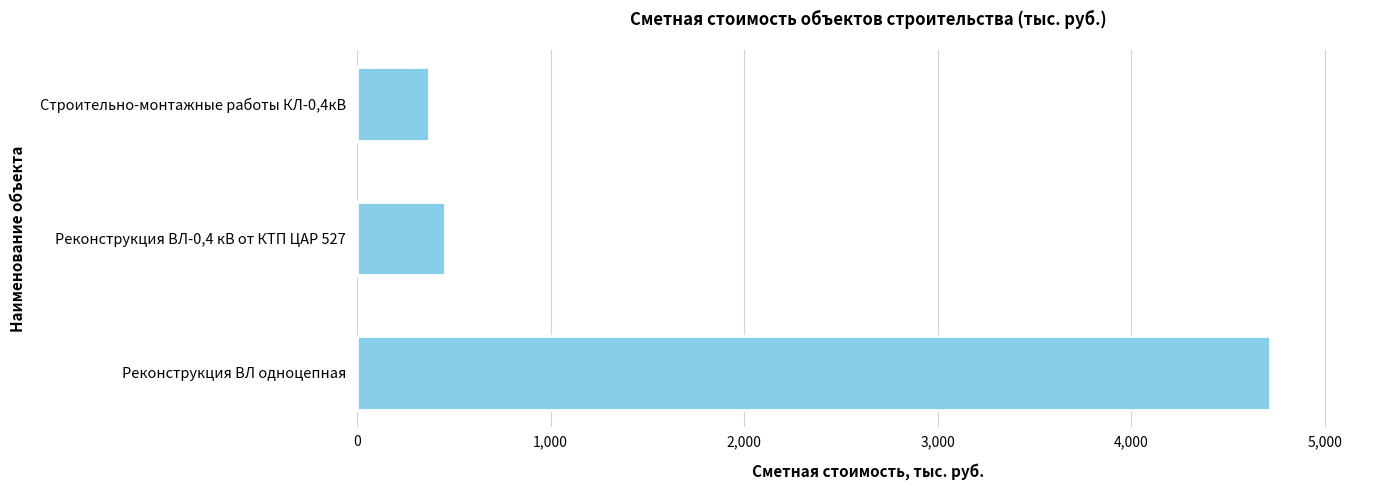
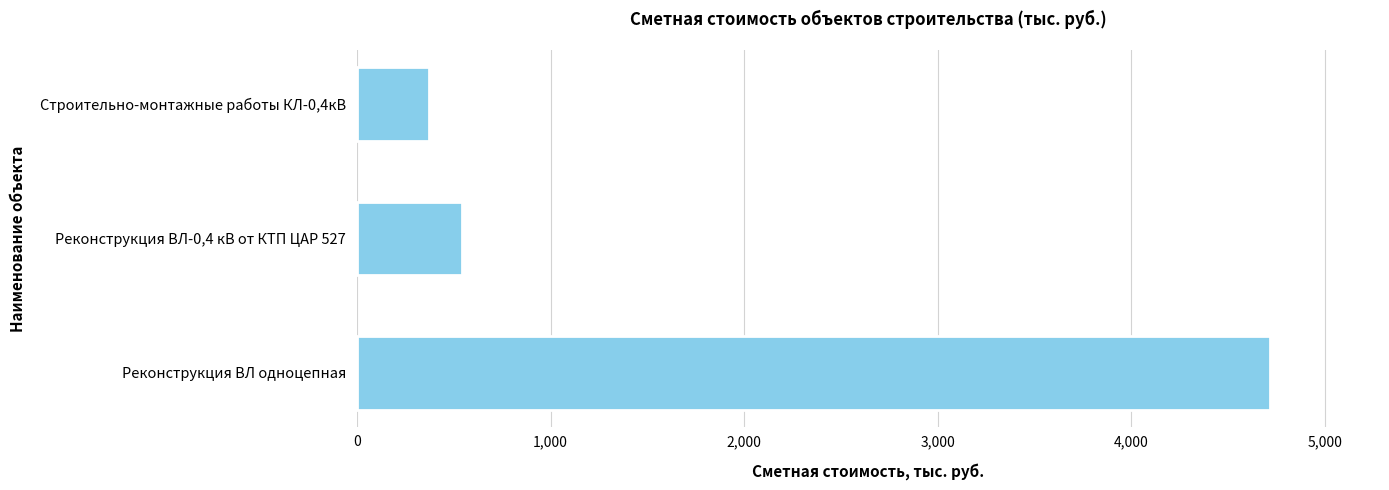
  {
    "Строительно-монтажные работы КЛ-0,4кВ": "370",
-   "Реконструкция ВЛ-0,4 кВ от КТП ЦАР 527": "450",
+   "Реконструкция ВЛ-0,4 кВ от КТП ЦАР 527": "540",
    "Реконструкция ВЛ одноцепная": "4,720"
  }
